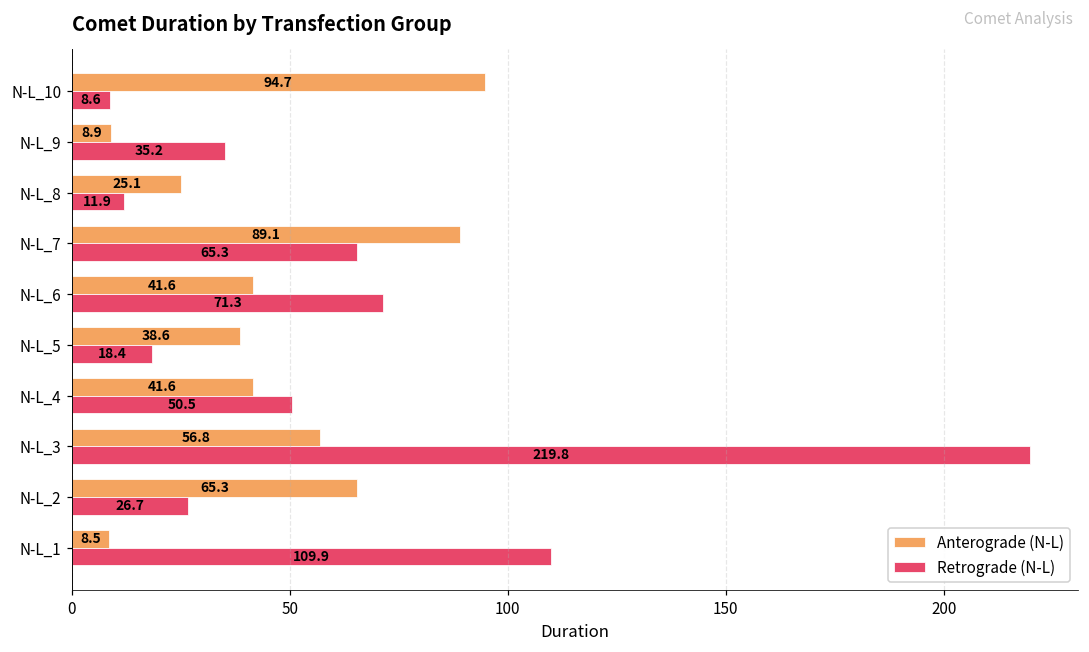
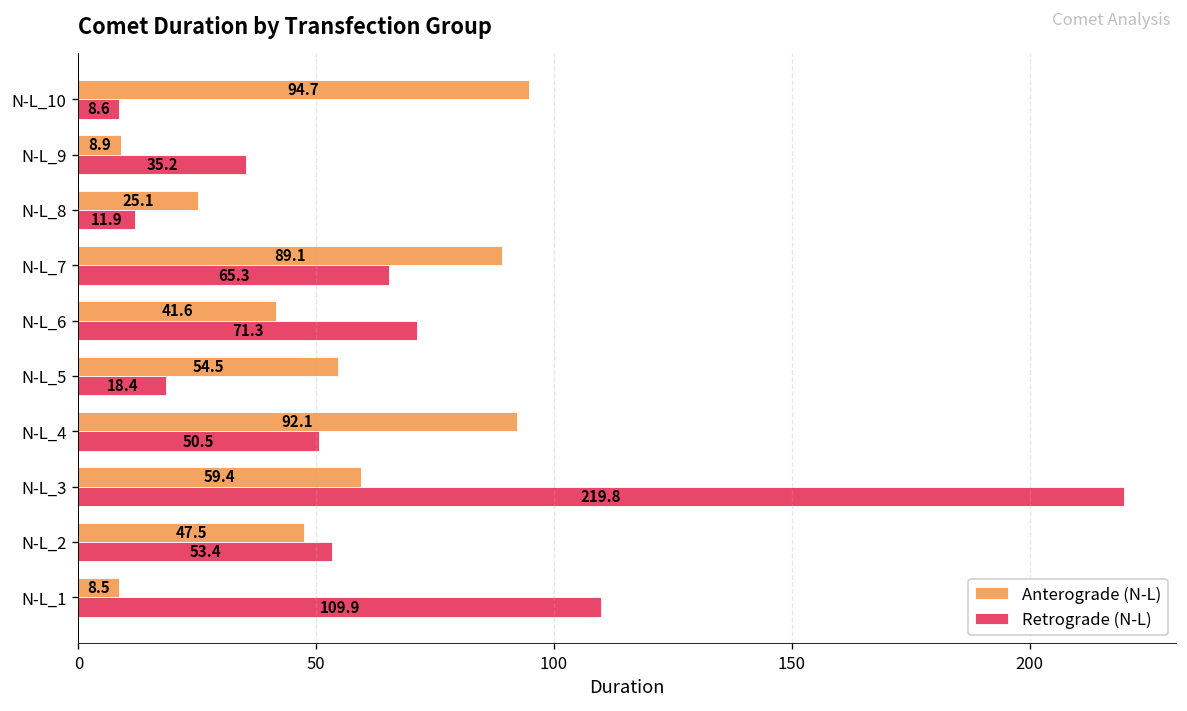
  {
    "Anterograde (N-L)": {
      "N-L_10": 94.7,
      "N-L_9": 8.9,
      "N-L_8": 25.1,
      "N-L_7": 89.1,
      "N-L_6": 41.6,
-     "N-L_5": 38.6,
-     "N-L_4": 41.6,
-     "N-L_3": 56.8,
-     "N-L_2": 65.3,
+     "N-L_5": 54.5,
+     "N-L_4": 92.1,
+     "N-L_3": 59.4,
+     "N-L_2": 47.5,
      "N-L_1": 8.5
    },
    "Retrograde (N-L)": {
      "N-L_10": 8.6,
      "N-L_9": 35.2,
      "N-L_8": 11.9,
      "N-L_7": 65.3,
      "N-L_6": 71.3,
      "N-L_5": 18.4,
      "N-L_4": 50.5,
      "N-L_3": 219.8,
-     "N-L_2": 26.7,
+     "N-L_2": 53.4,
      "N-L_1": 109.9
    }
  }
